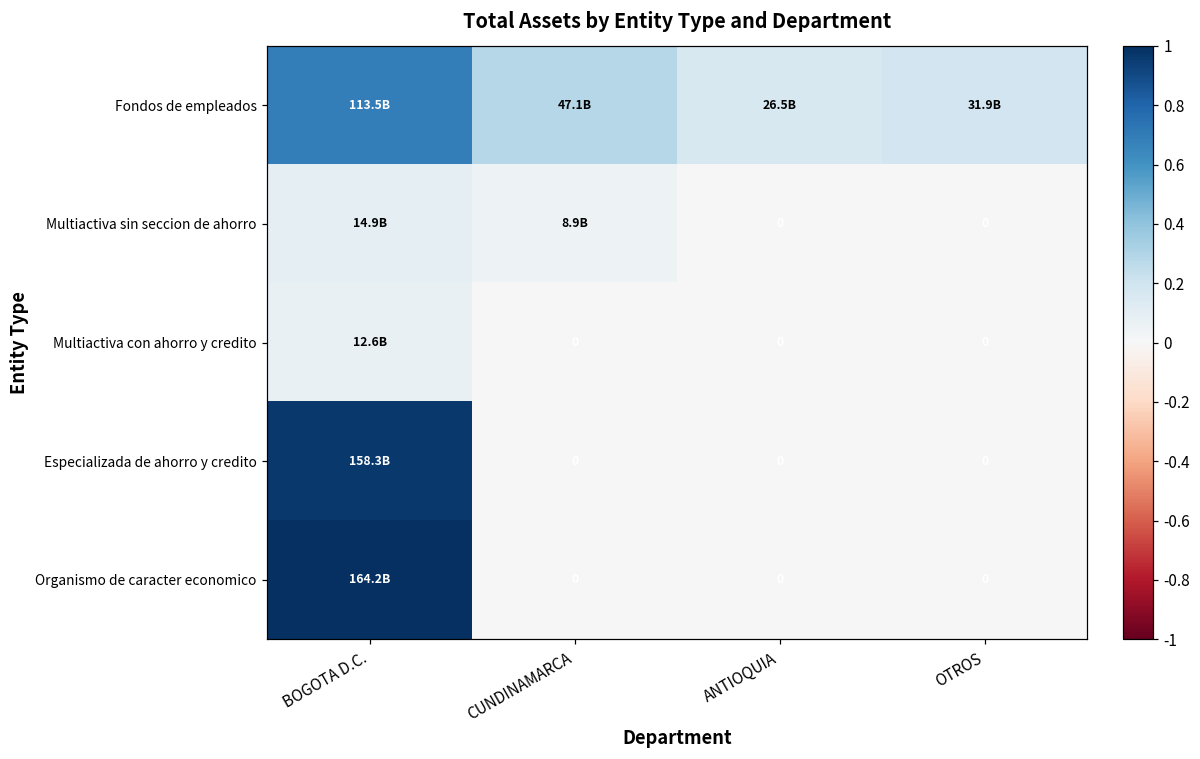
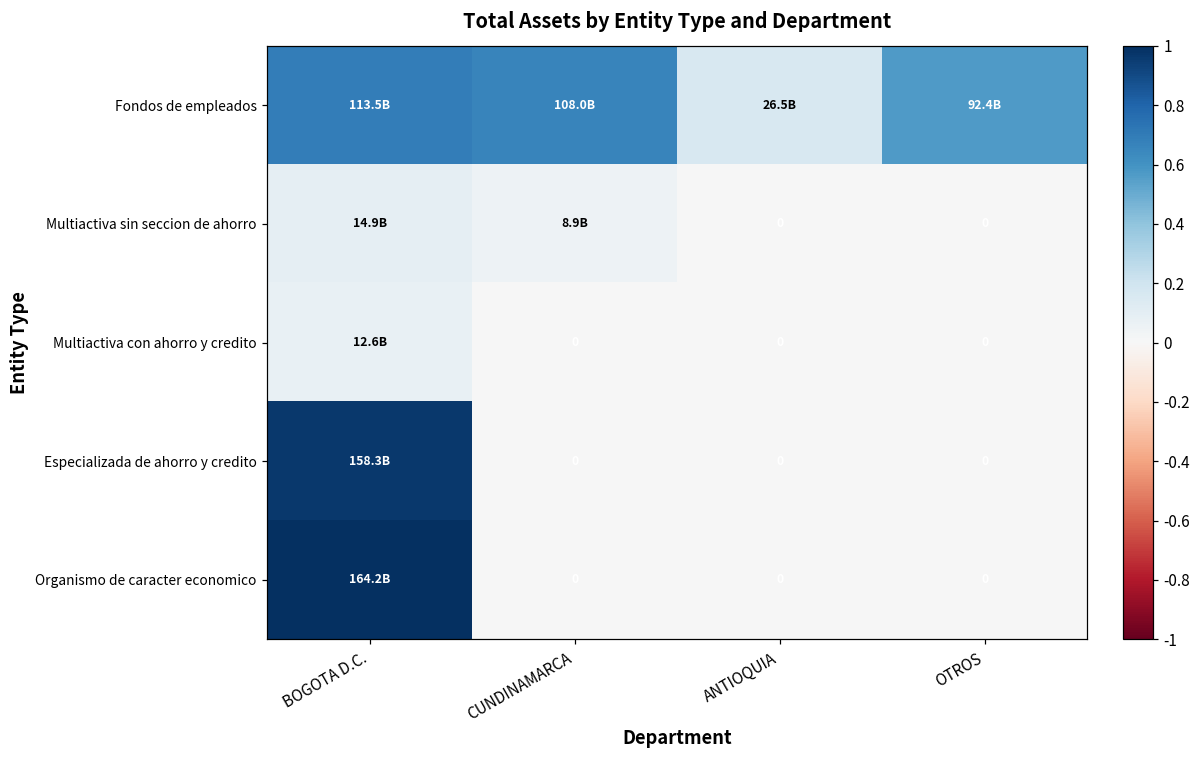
  {
    "Fondos de empleados": {
      "BOGOTA D.C.": "113.5B",
-     "CUNDINAMARCA": "47.1B",
+     "CUNDINAMARCA": "108.0B",
      "ANTIOQUIA": "26.5B",
-     "OTROS": "31.9B"
+     "OTROS": "92.4B"
    },
    "Multiactiva sin seccion de ahorro": {
      "BOGOTA D.C.": "14.9B",
      "CUNDINAMARCA": "8.9B"
    },
    "Multiactiva con ahorro y credito": {
      "BOGOTA D.C.": "12.6B"
    },
    "Especializada de ahorro y credito": {
      "BOGOTA D.C.": "158.3B"
    },
    "Organismo de caracter economico": {
      "BOGOTA D.C.": "164.2B"
    }
  }
